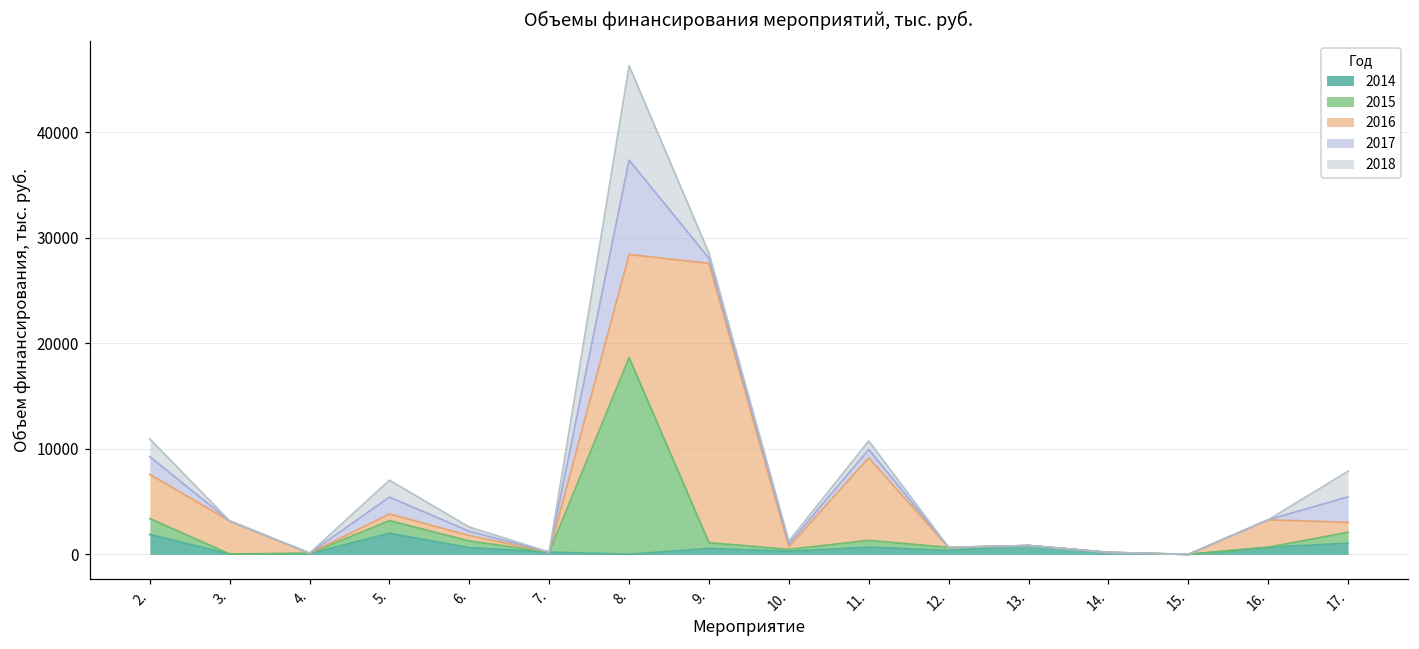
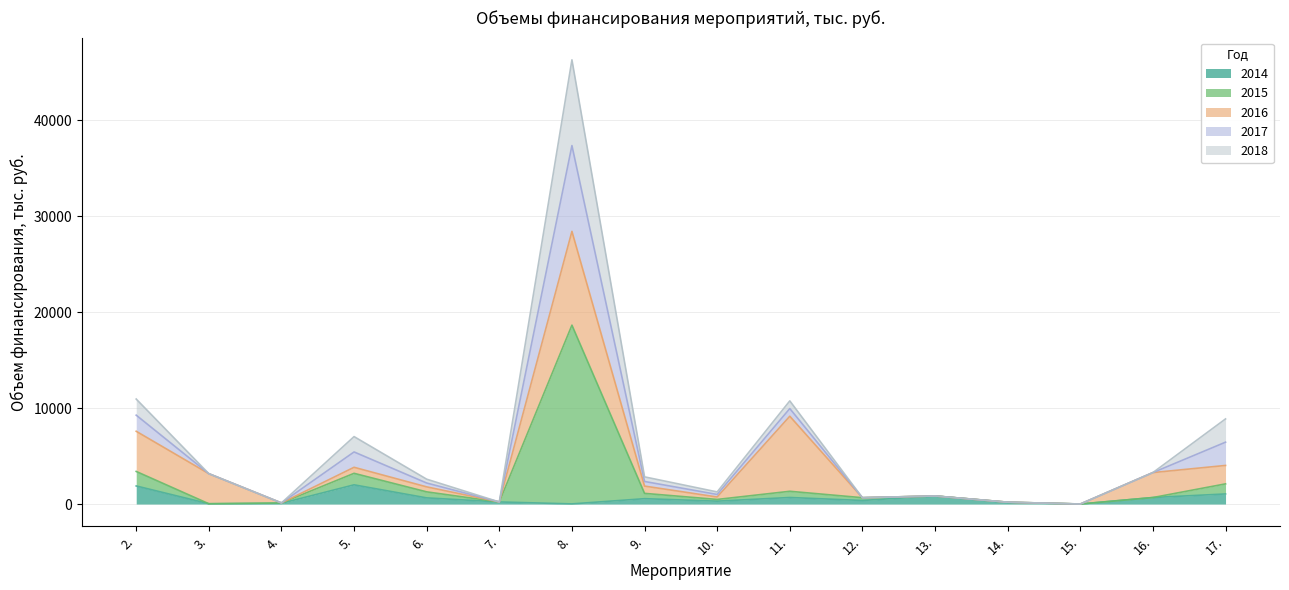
  {
    "2016": {
      "2.": 4000,
      "5.": 1000,
      "6.": 1000,
      "8.": 10000,
-     "9.": 26000,
+     "9.": 1000,
      "11.": 8000,
-     "17.": 1000
+     "17.": 2000
    }
  }
